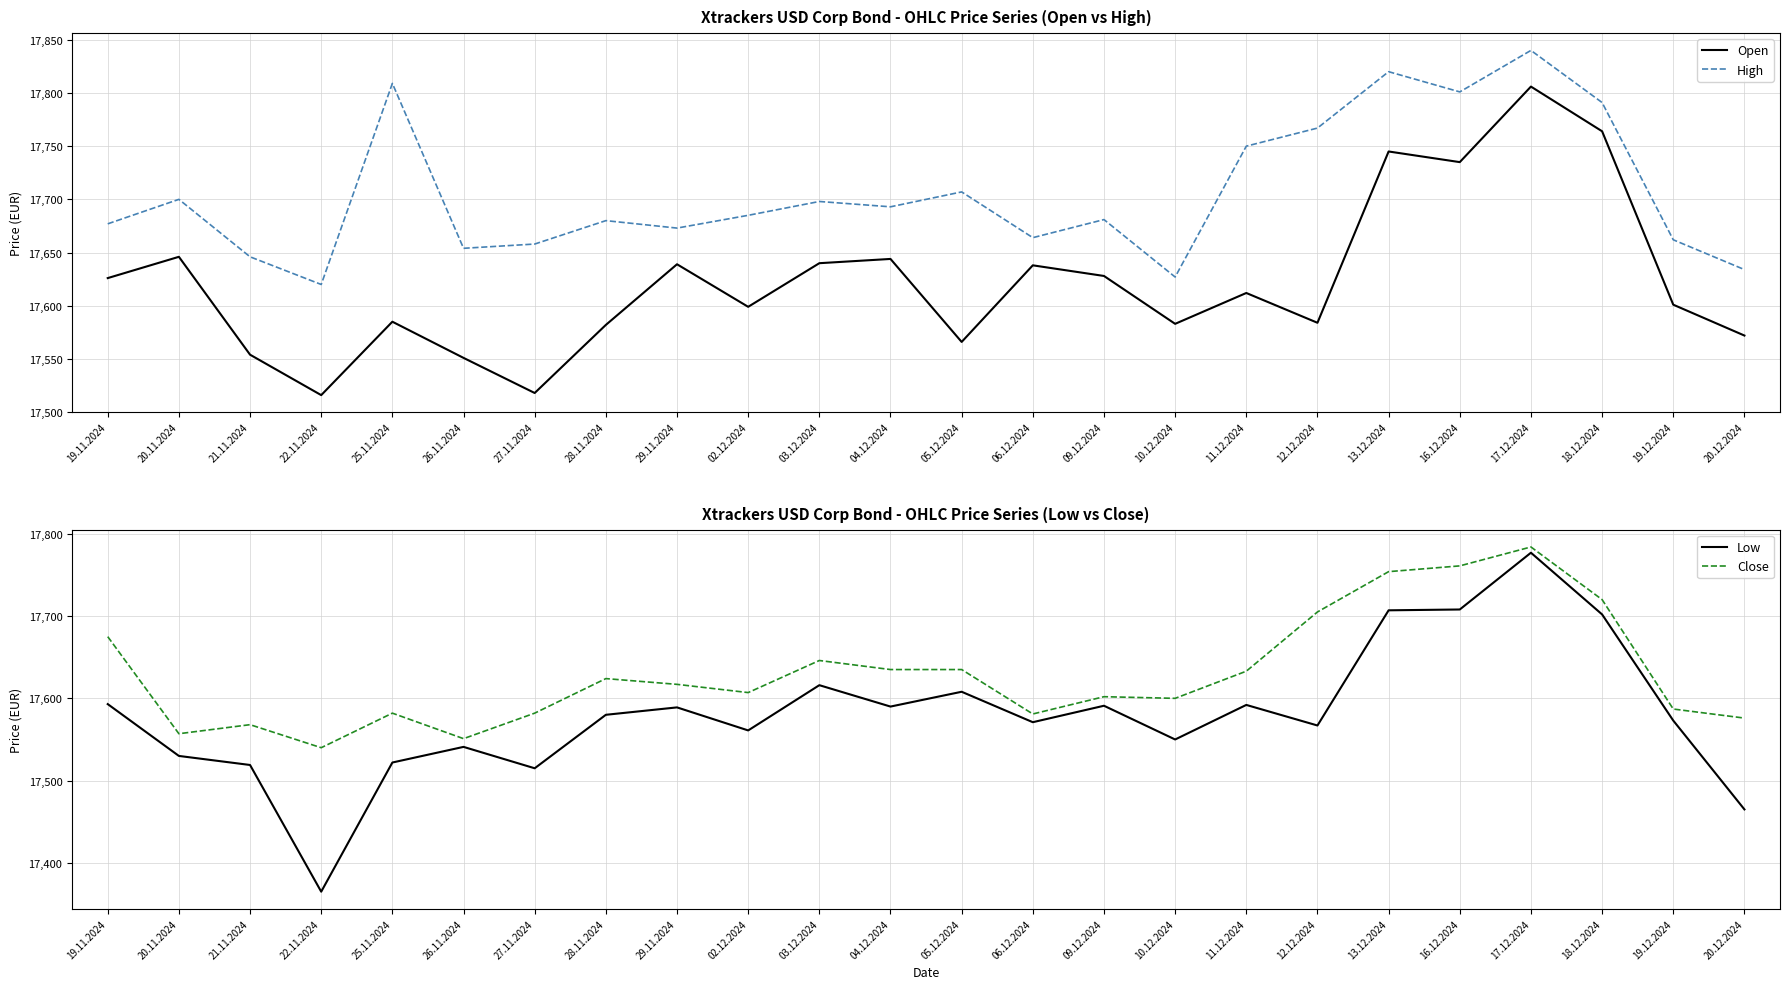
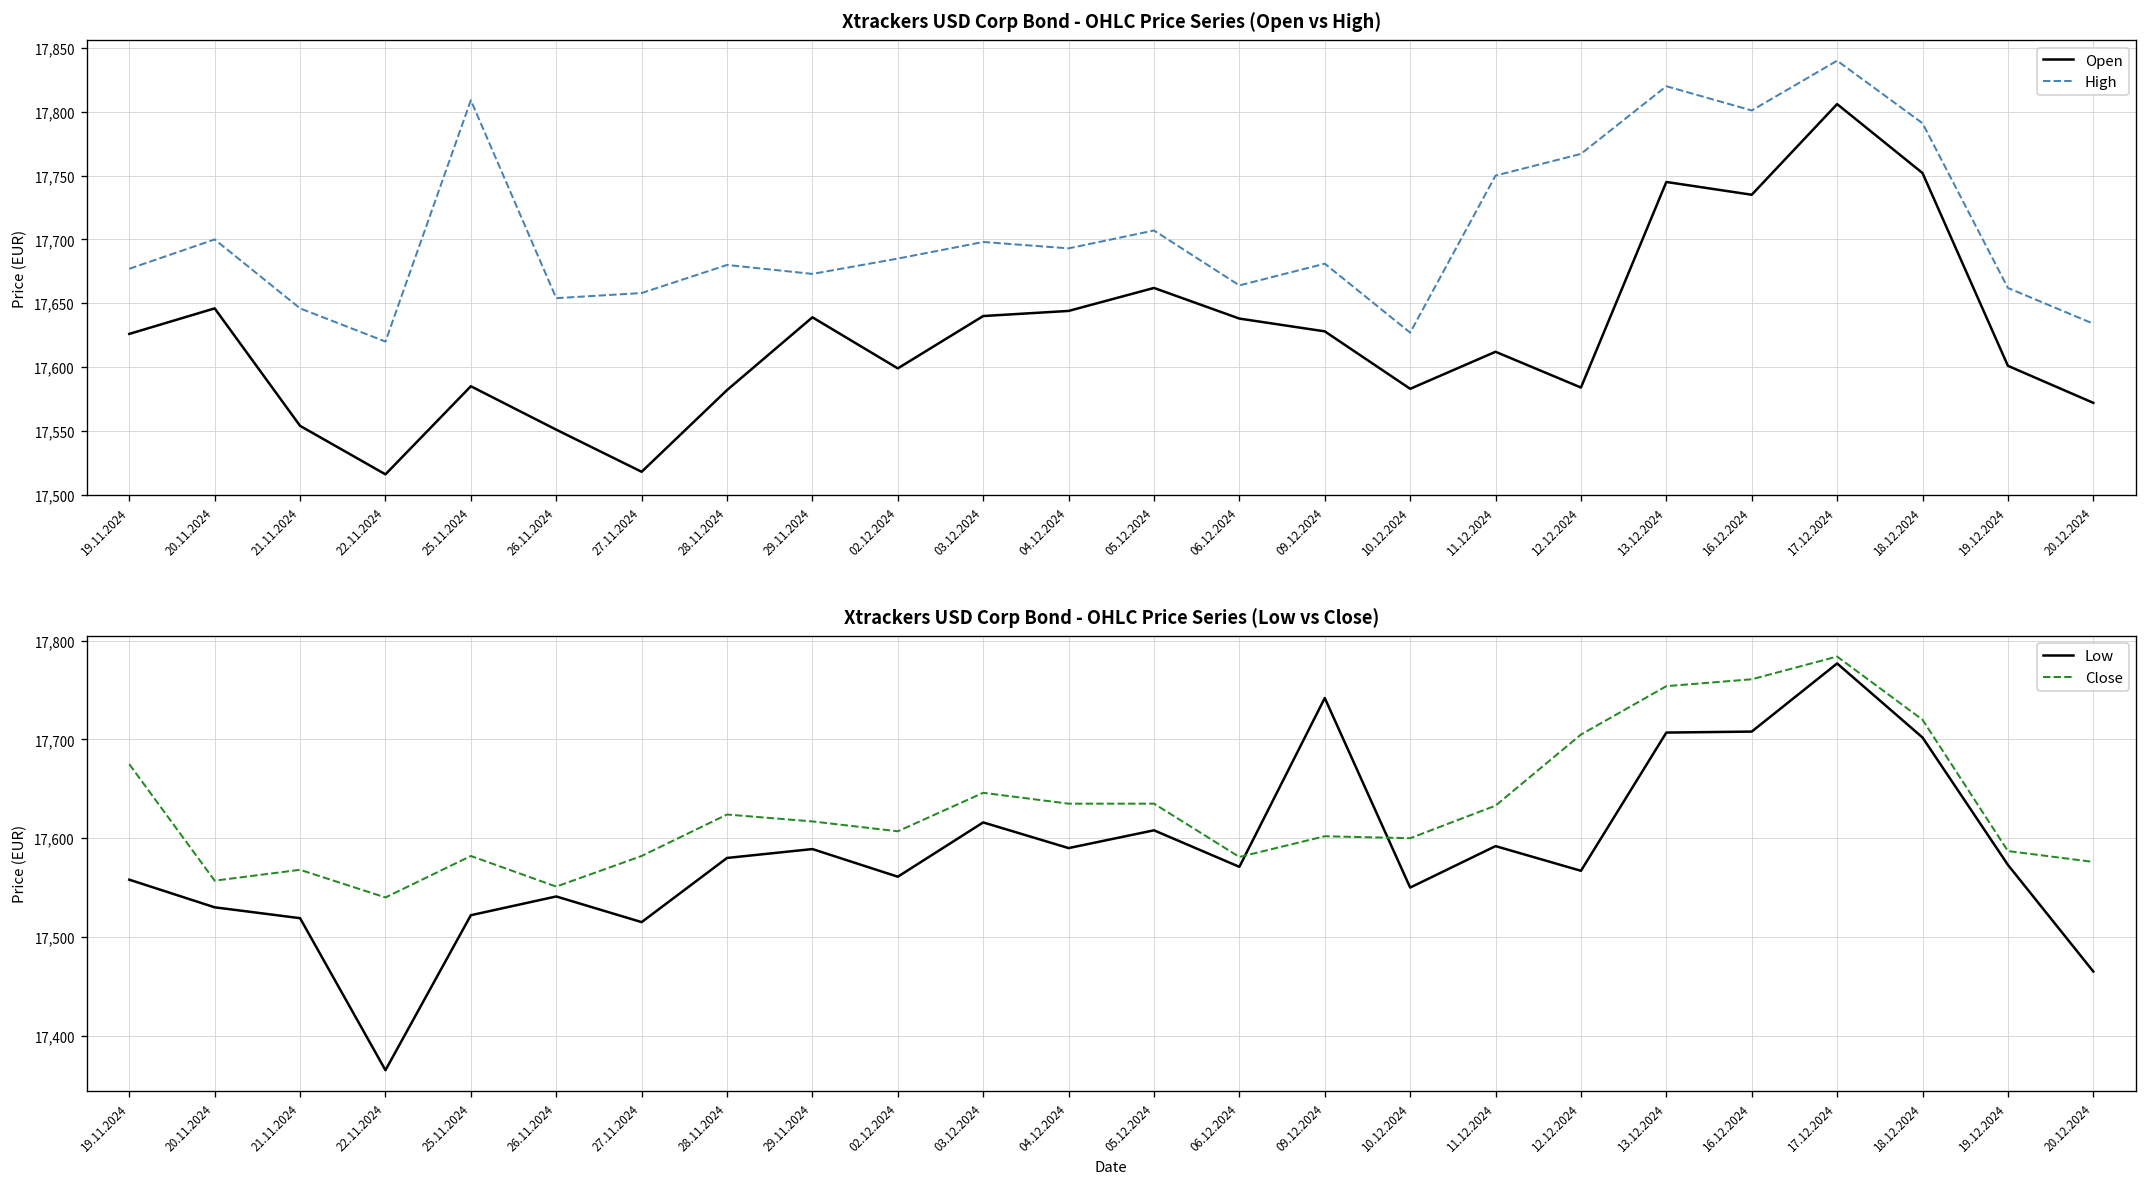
  {
    "Xtrackers USD Corp Bond - OHLC Price Series (Open vs High)": {
      "Open": {
        "19.11.2024": "17,626",
        "20.11.2024": "17,646",
        "21.11.2024": "17,554",
        "22.11.2024": "17,516",
        "25.11.2024": "17,585",
        "26.11.2024": "17,551",
        "27.11.2024": "17,518",
        "28.11.2024": "17,582",
        "29.11.2024": "17,639",
        "02.12.2024": "17,599",
        "03.12.2024": "17,640",
        "04.12.2024": "17,644",
-       "05.12.2024": "17,566",
+       "05.12.2024": "17,662",
        "06.12.2024": "17,638",
        "09.12.2024": "17,628",
        "10.12.2024": "17,583",
        "11.12.2024": "17,612",
        "12.12.2024": "17,584",
        "13.12.2024": "17,745",
        "16.12.2024": "17,735",
        "17.12.2024": "17,806",
-       "18.12.2024": "17,764",
+       "18.12.2024": "17,752",
        "19.12.2024": "17,601",
        "20.12.2024": "17,572"
      },
      "High": {
        "19.11.2024": "17,677",
        "20.11.2024": "17,700",
        "21.11.2024": "17,646",
        "22.11.2024": "17,620",
        "25.11.2024": "17,809",
        "26.11.2024": "17,654",
        "27.11.2024": "17,658",
        "28.11.2024": "17,680",
        "29.11.2024": "17,673",
        "02.12.2024": "17,685",
        "03.12.2024": "17,698",
        "04.12.2024": "17,693",
        "05.12.2024": "17,707",
        "06.12.2024": "17,664",
        "09.12.2024": "17,681",
        "10.12.2024": "17,627",
        "11.12.2024": "17,750",
        "12.12.2024": "17,767",
        "13.12.2024": "17,820",
        "16.12.2024": "17,801",
        "17.12.2024": "17,840",
        "18.12.2024": "17,791",
        "19.12.2024": "17,662",
        "20.12.2024": "17,634"
      }
    },
    "Xtrackers USD Corp Bond - OHLC Price Series (Low vs Close)": {
      "Low": {
-       "19.11.2024": "17,590",
+       "19.11.2024": "17,560",
        "20.11.2024": "17,530",
        "21.11.2024": "17,520",
        "22.11.2024": "17,370",
        "25.11.2024": "17,520",
        "26.11.2024": "17,540",
        "27.11.2024": "17,520",
        "28.11.2024": "17,580",
        "29.11.2024": "17,590",
        "02.12.2024": "17,560",
        "03.12.2024": "17,620",
        "04.12.2024": "17,590",
        "05.12.2024": "17,610",
        "06.12.2024": "17,570",
-       "09.12.2024": "17,590",
+       "09.12.2024": "17,740",
        "10.12.2024": "17,550",
        "11.12.2024": "17,590",
        "12.12.2024": "17,570",
        "13.12.2024": "17,710",
        "16.12.2024": "17,710",
        "17.12.2024": "17,780",
        "18.12.2024": "17,700",
        "19.12.2024": "17,570",
        "20.12.2024": "17,470"
      },
      "Close": {
        "19.11.2024": "17,680",
        "20.11.2024": "17,560",
        "21.11.2024": "17,570",
        "22.11.2024": "17,540",
        "25.11.2024": "17,580",
        "26.11.2024": "17,550",
        "27.11.2024": "17,580",
        "28.11.2024": "17,620",
        "29.11.2024": "17,620",
        "02.12.2024": "17,610",
        "03.12.2024": "17,650",
        "04.12.2024": "17,640",
        "05.12.2024": "17,640",
        "06.12.2024": "17,580",
        "09.12.2024": "17,600",
        "10.12.2024": "17,600",
        "11.12.2024": "17,630",
        "12.12.2024": "17,710",
        "13.12.2024": "17,750",
        "16.12.2024": "17,760",
        "17.12.2024": "17,780",
        "18.12.2024": "17,720",
        "19.12.2024": "17,590",
        "20.12.2024": "17,580"
      }
    }
  }
